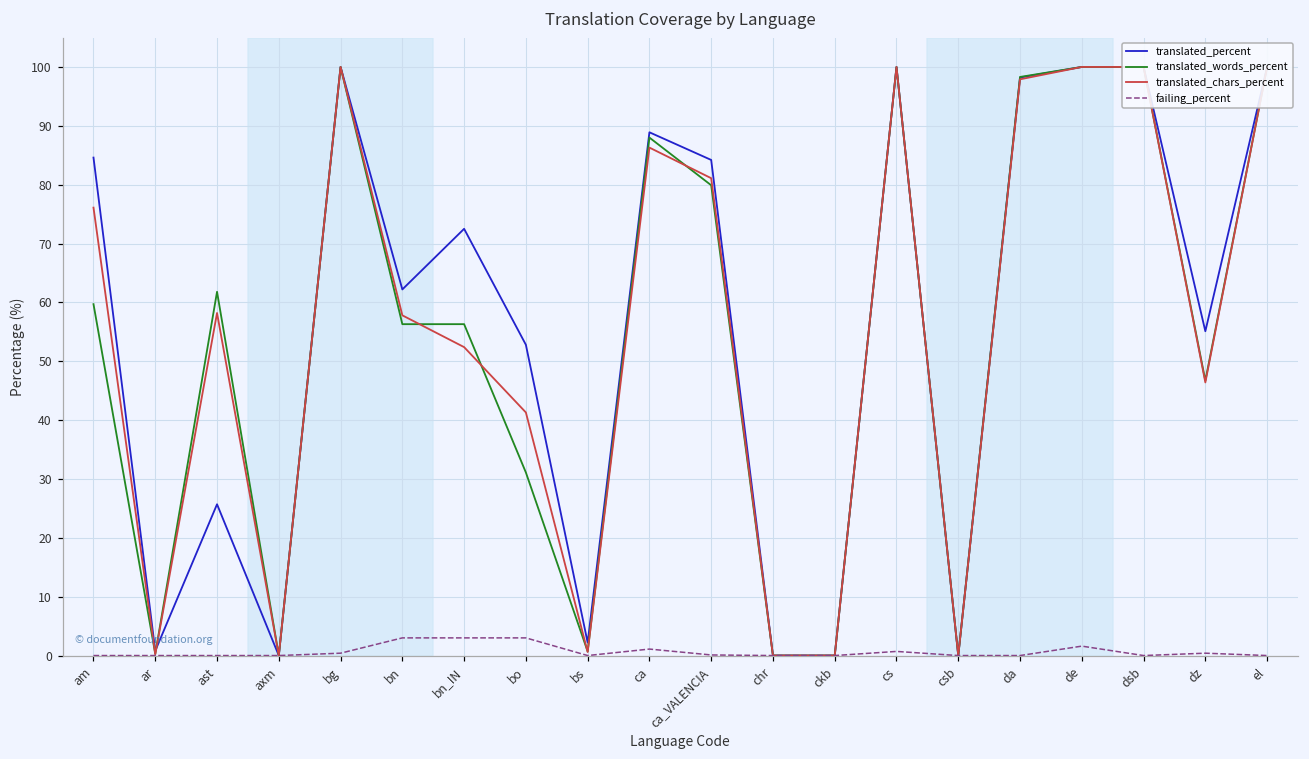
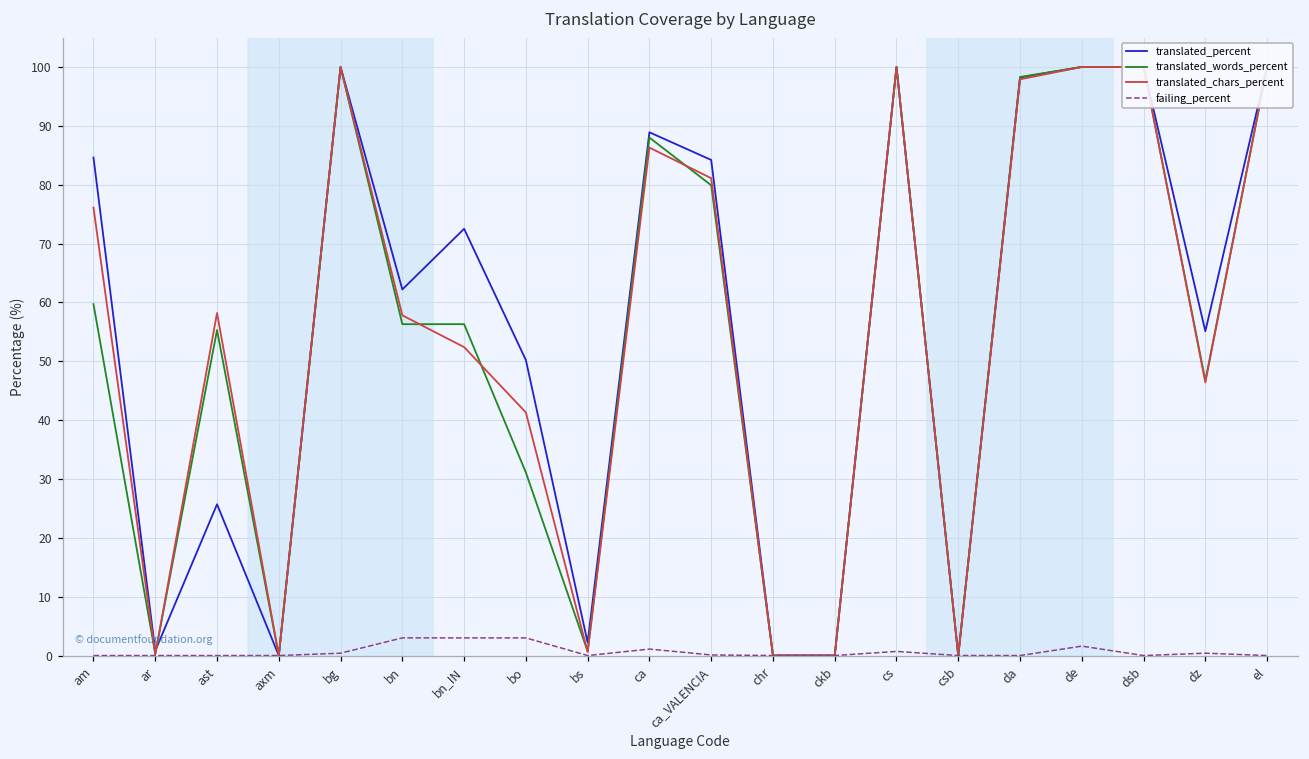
  {
    "translated_percent": {
      "am": 85,
      "ar": 1,
      "ast": 26,
      "bn": 62,
      "bn_IN": 73,
-     "bo": 53,
+     "bo": 50,
      "bs": 2,
      "ca": 89,
      "ca_VALENCIA": 84,
      "dz": 55
    },
    "translated_words_percent": {
      "am": 60,
-     "ast": 62,
+     "ast": 55,
      "bn": 56,
      "bn_IN": 56,
      "bo": 31,
      "ca": 88,
      "ca_VALENCIA": 80
    },
    "translated_chars_percent": {
      "am": 76,
      "ast": 58,
      "bn": 58,
      "bn_IN": 52,
      "bo": 41,
      "ca": 86,
      "ca_VALENCIA": 81
    },
    "failing_percent": {
      "am": 0,
      "ast": 0,
      "bg": 0,
      "bn": 3,
      "bn_IN": 3,
      "bo": 3,
      "bs": 0,
      "ca": 1,
      "ca_VALENCIA": 0,
      "cs": 1,
      "da": 0,
      "de": 2,
      "dsb": 0,
      "dz": 0,
      "el": 0
    }
  }
